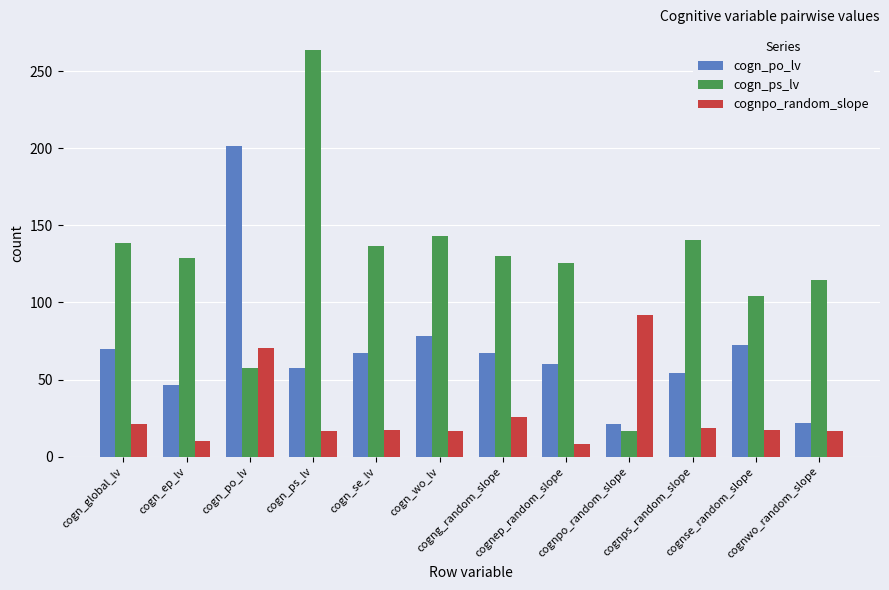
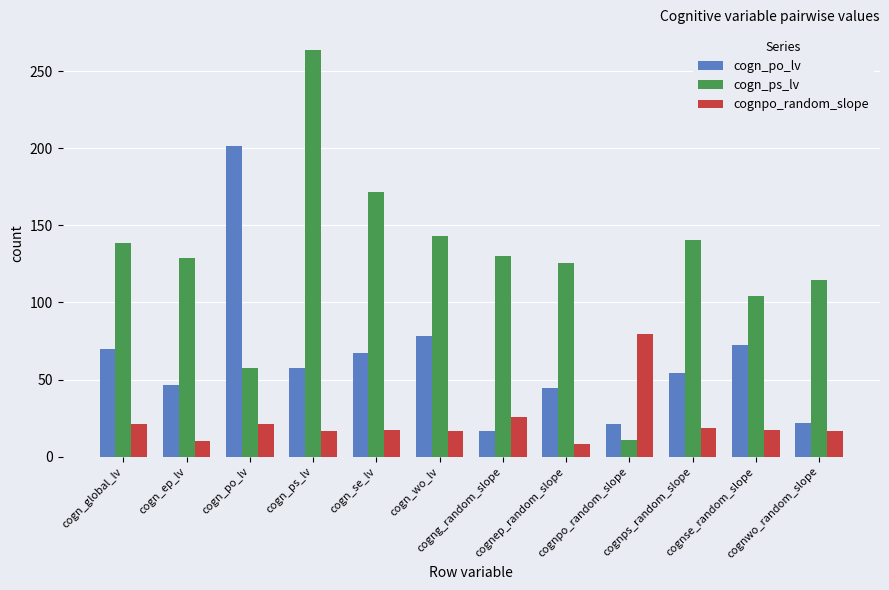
  {
    "cogn_po_lv": {
      "cogn_global_lv": 70,
      "cogn_ep_lv": 47,
      "cogn_po_lv": 201,
      "cogn_ps_lv": 57,
      "cogn_se_lv": 67,
      "cogn_wo_lv": 78,
-     "cogng_random_slope": 68,
-     "cognep_random_slope": 60,
+     "cogng_random_slope": 17,
+     "cognep_random_slope": 45,
      "cognpo_random_slope": 21,
      "cognps_random_slope": 54,
      "cognse_random_slope": 73,
      "cognwo_random_slope": 22
    },
    "cogn_ps_lv": {
      "cogn_global_lv": 139,
      "cogn_ep_lv": 129,
      "cogn_po_lv": 57,
      "cogn_ps_lv": 264,
-     "cogn_se_lv": 137,
+     "cogn_se_lv": 172,
      "cogn_wo_lv": 143,
      "cogng_random_slope": 130,
      "cognep_random_slope": 125,
-     "cognpo_random_slope": 17,
+     "cognpo_random_slope": 11,
      "cognps_random_slope": 141,
      "cognse_random_slope": 104,
      "cognwo_random_slope": 115
    },
    "cognpo_random_slope": {
      "cogn_global_lv": 21,
      "cogn_ep_lv": 10,
-     "cogn_po_lv": 71,
+     "cogn_po_lv": 21,
      "cogn_ps_lv": 17,
      "cogn_se_lv": 17,
      "cogn_wo_lv": 17,
      "cogng_random_slope": 26,
      "cognep_random_slope": 8,
-     "cognpo_random_slope": 92,
+     "cognpo_random_slope": 80,
      "cognps_random_slope": 19,
      "cognse_random_slope": 17,
      "cognwo_random_slope": 17
    }
  }
